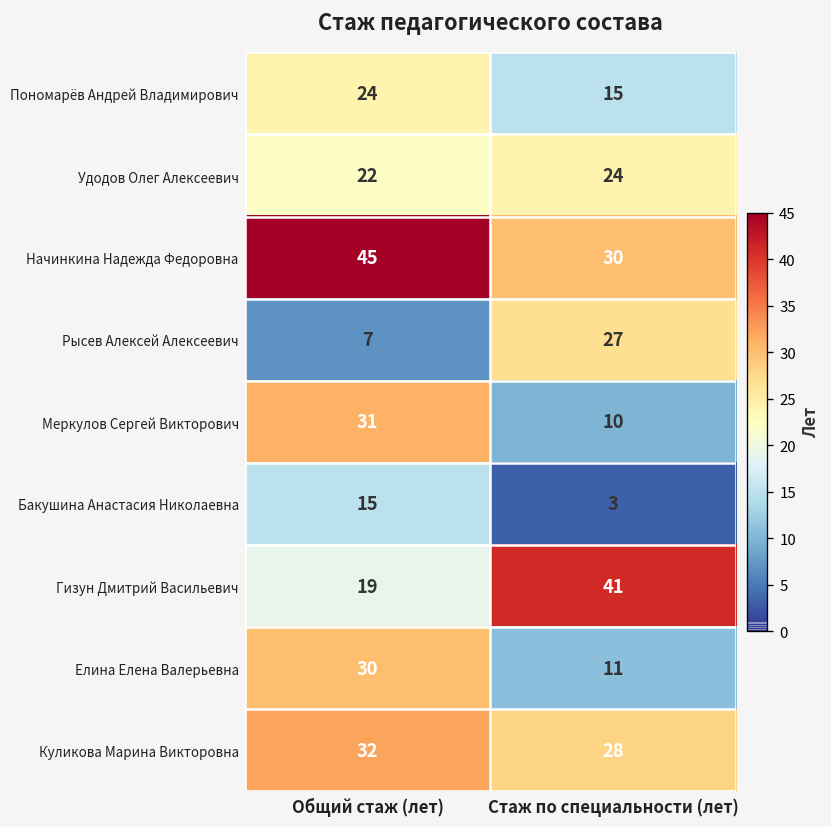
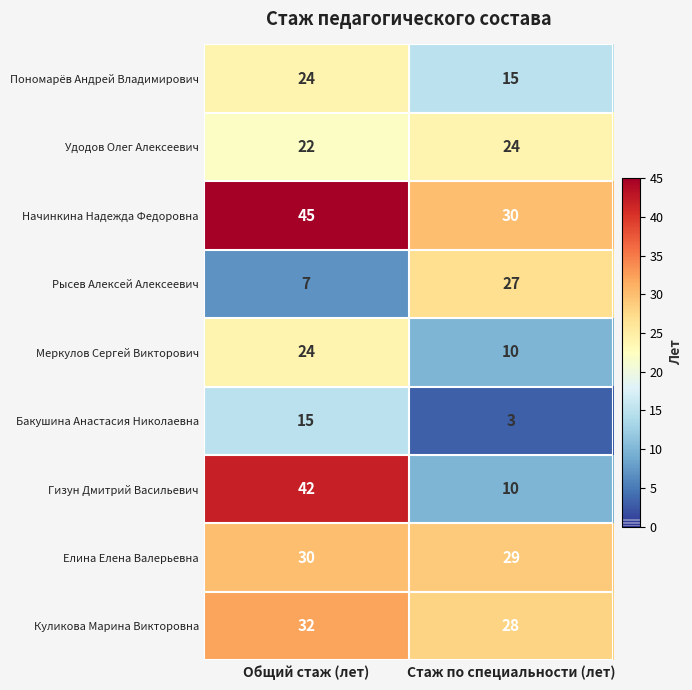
  {
    "Пономарёв Андрей Владимирович": {
      "Общий стаж (лет)": 24,
      "Стаж по специальности (лет)": 15
    },
    "Удодов Олег Алексеевич": {
      "Общий стаж (лет)": 22,
      "Стаж по специальности (лет)": 24
    },
    "Начинкина Надежда Федоровна": {
      "Общий стаж (лет)": 45,
      "Стаж по специальности (лет)": 30
    },
    "Рысев Алексей Алексеевич": {
      "Общий стаж (лет)": 7,
      "Стаж по специальности (лет)": 27
    },
    "Меркулов Сергей Викторович": {
-     "Общий стаж (лет)": 31,
+     "Общий стаж (лет)": 24,
      "Стаж по специальности (лет)": 10
    },
    "Бакушина Анастасия Николаевна": {
      "Общий стаж (лет)": 15,
      "Стаж по специальности (лет)": 3
    },
    "Гизун Дмитрий Васильевич": {
-     "Общий стаж (лет)": 19,
-     "Стаж по специальности (лет)": 41
+     "Общий стаж (лет)": 42,
+     "Стаж по специальности (лет)": 10
    },
    "Елина Елена Валерьевна": {
      "Общий стаж (лет)": 30,
-     "Стаж по специальности (лет)": 11
+     "Стаж по специальности (лет)": 29
    },
    "Куликова Марина Викторовна": {
      "Общий стаж (лет)": 32,
      "Стаж по специальности (лет)": 28
    }
  }
